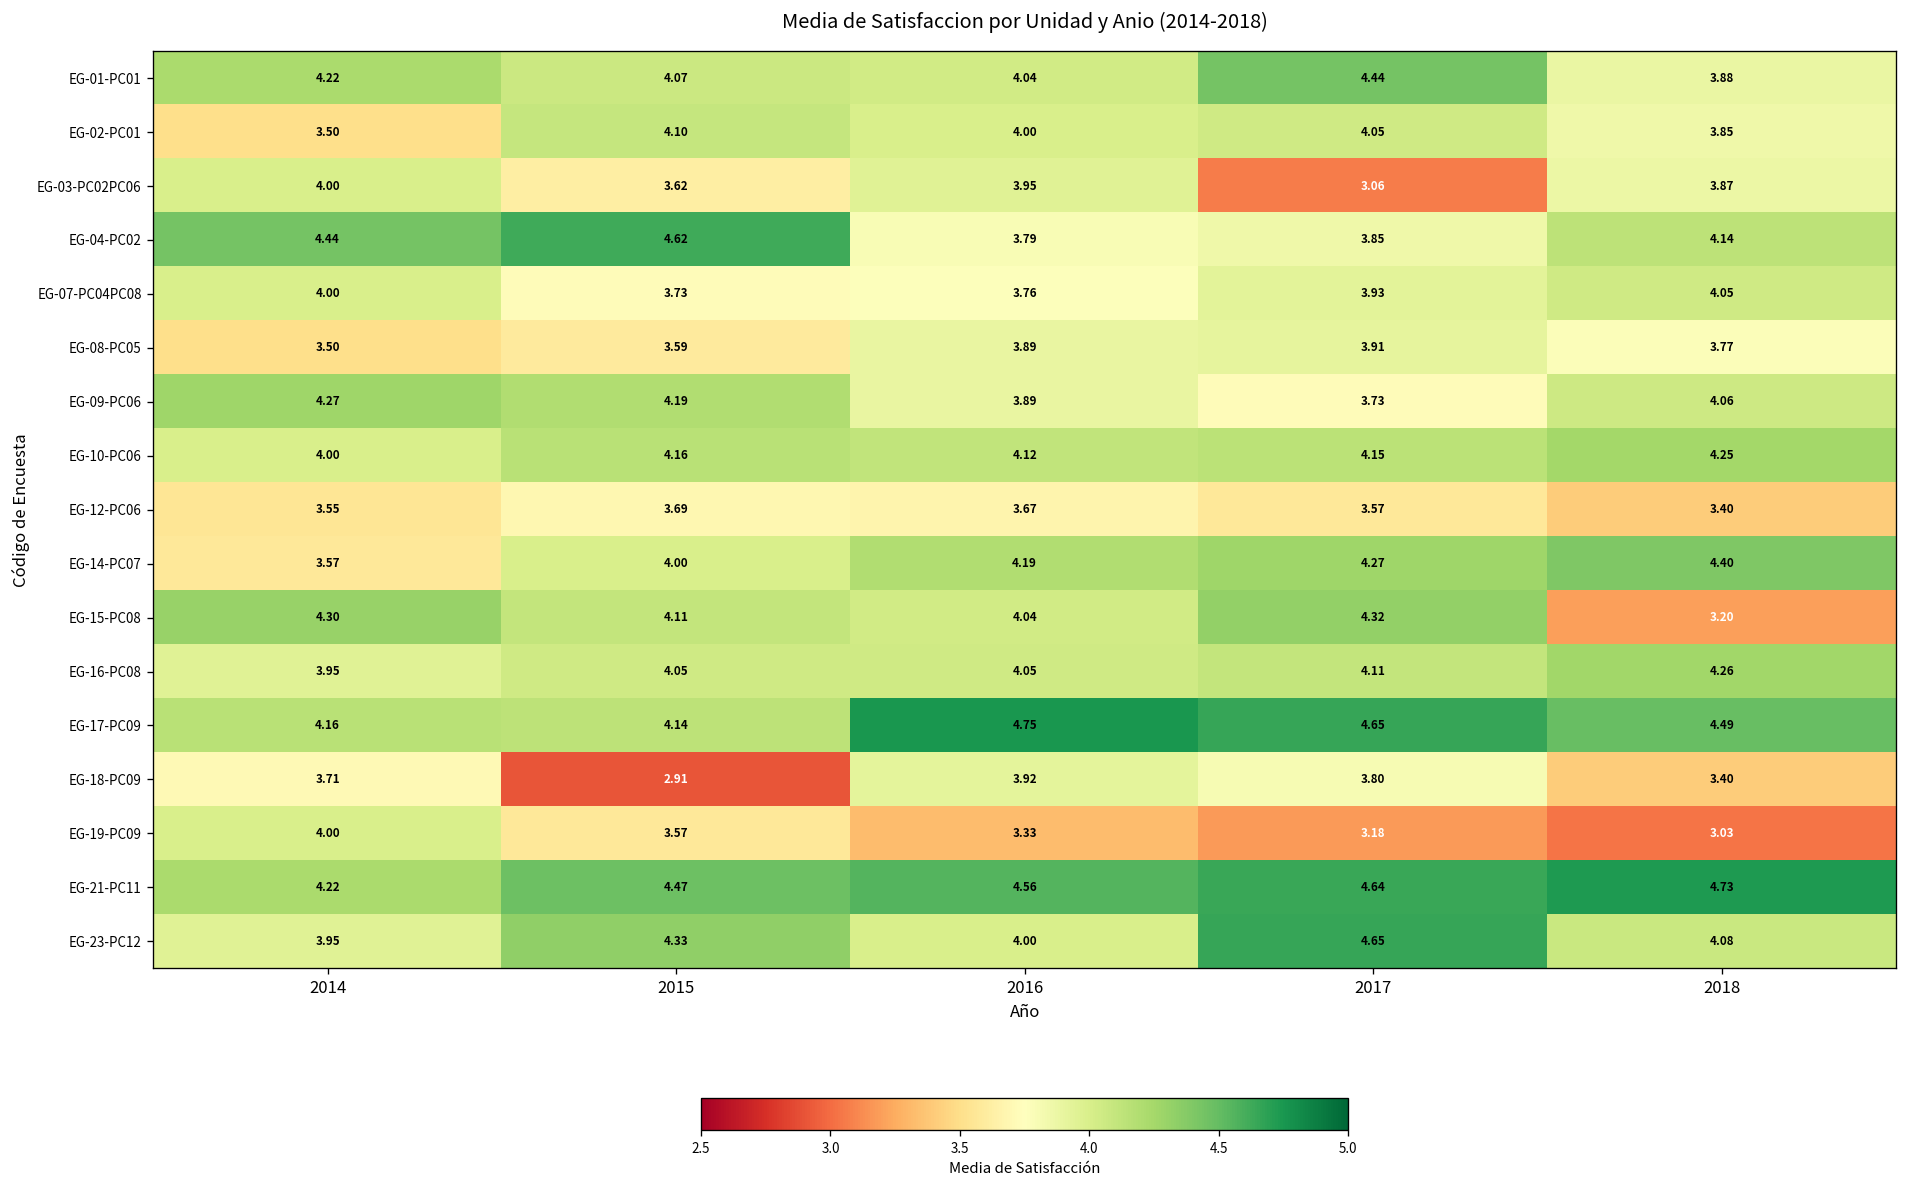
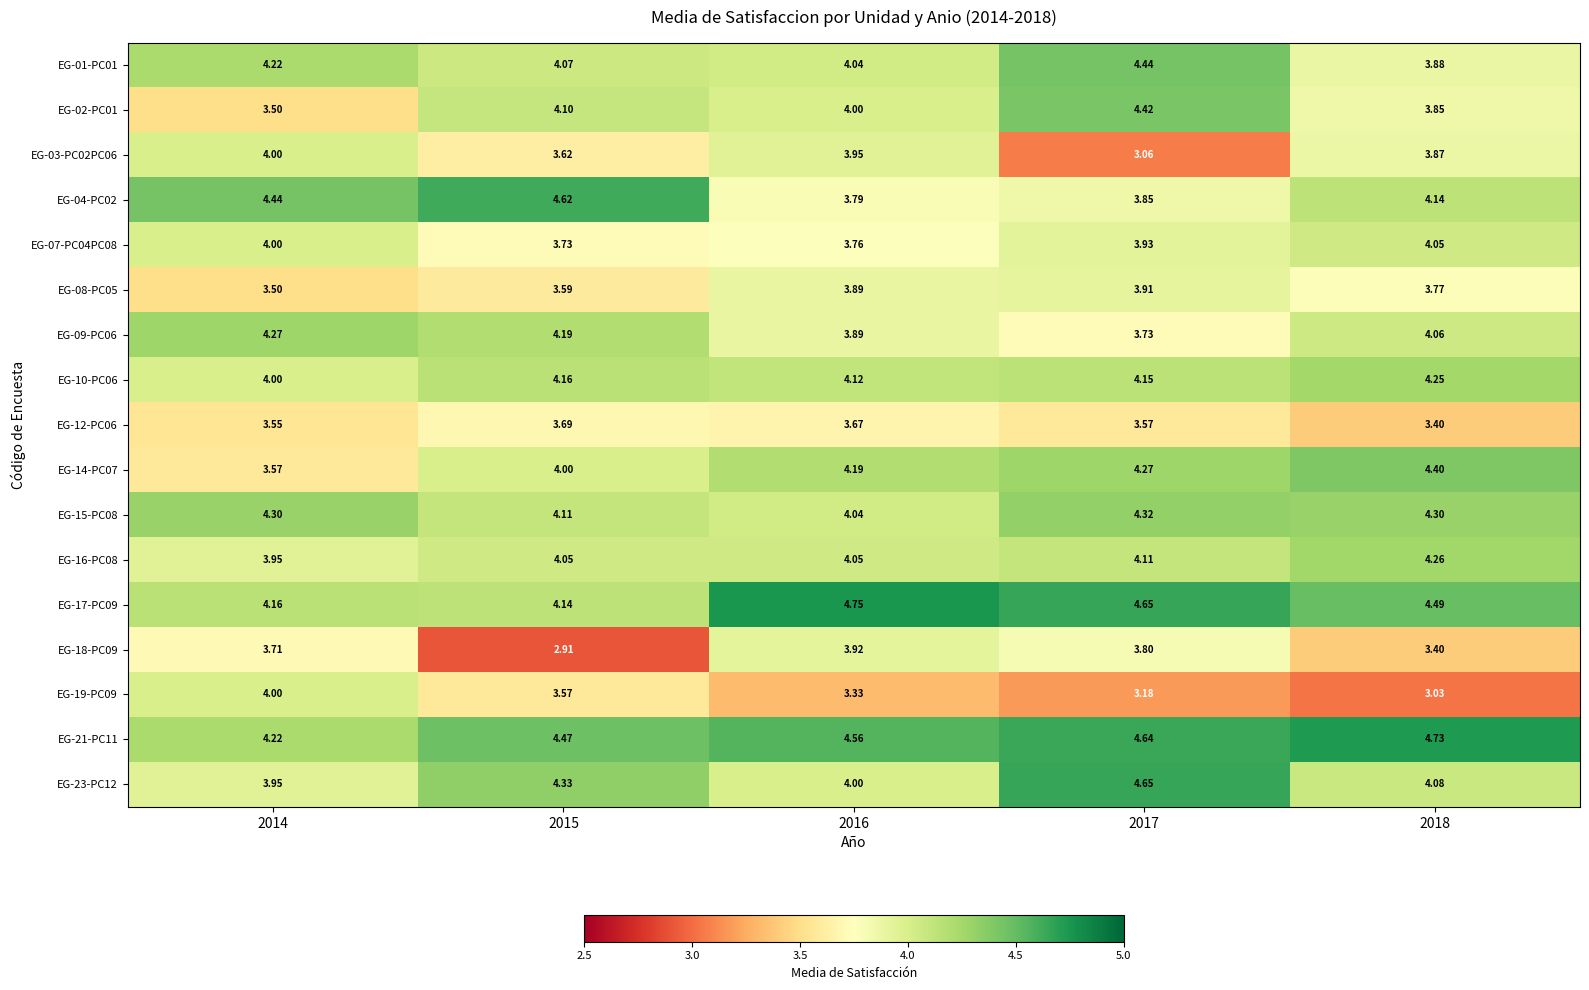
  {
    "EG-01-PC01": {
      "2014": 4.22,
      "2015": 4.07,
      "2016": 4.04,
      "2017": 4.44,
      "2018": 3.88
    },
    "EG-02-PC01": {
      "2014": 3.50,
      "2015": 4.10,
      "2016": 4.00,
-     "2017": 4.05,
+     "2017": 4.42,
      "2018": 3.85
    },
    "EG-03-PC02PC06": {
      "2014": 4.00,
      "2015": 3.62,
      "2016": 3.95,
      "2017": 3.06,
      "2018": 3.87
    },
    "EG-04-PC02": {
      "2014": 4.44,
      "2015": 4.62,
      "2016": 3.79,
      "2017": 3.85,
      "2018": 4.14
    },
    "EG-07-PC04PC08": {
      "2014": 4.00,
      "2015": 3.73,
      "2016": 3.76,
      "2017": 3.93,
      "2018": 4.05
    },
    "EG-08-PC05": {
      "2014": 3.50,
      "2015": 3.59,
      "2016": 3.89,
      "2017": 3.91,
      "2018": 3.77
    },
    "EG-09-PC06": {
      "2014": 4.27,
      "2015": 4.19,
      "2016": 3.89,
      "2017": 3.73,
      "2018": 4.06
    },
    "EG-10-PC06": {
      "2014": 4.00,
      "2015": 4.16,
      "2016": 4.12,
      "2017": 4.15,
      "2018": 4.25
    },
    "EG-12-PC06": {
      "2014": 3.55,
      "2015": 3.69,
      "2016": 3.67,
      "2017": 3.57,
      "2018": 3.40
    },
    "EG-14-PC07": {
      "2014": 3.57,
      "2015": 4.00,
      "2016": 4.19,
      "2017": 4.27,
      "2018": 4.40
    },
    "EG-15-PC08": {
      "2014": 4.30,
      "2015": 4.11,
      "2016": 4.04,
      "2017": 4.32,
-     "2018": 3.20
+     "2018": 4.30
    },
    "EG-16-PC08": {
      "2014": 3.95,
      "2015": 4.05,
      "2016": 4.05,
      "2017": 4.11,
      "2018": 4.26
    },
    "EG-17-PC09": {
      "2014": 4.16,
      "2015": 4.14,
      "2016": 4.75,
      "2017": 4.65,
      "2018": 4.49
    },
    "EG-18-PC09": {
      "2014": 3.71,
      "2015": 2.91,
      "2016": 3.92,
      "2017": 3.80,
      "2018": 3.40
    },
    "EG-19-PC09": {
      "2014": 4.00,
      "2015": 3.57,
      "2016": 3.33,
      "2017": 3.18,
      "2018": 3.03
    },
    "EG-21-PC11": {
      "2014": 4.22,
      "2015": 4.47,
      "2016": 4.56,
      "2017": 4.64,
      "2018": 4.73
    },
    "EG-23-PC12": {
      "2014": 3.95,
      "2015": 4.33,
      "2016": 4.00,
      "2017": 4.65,
      "2018": 4.08
    }
  }
